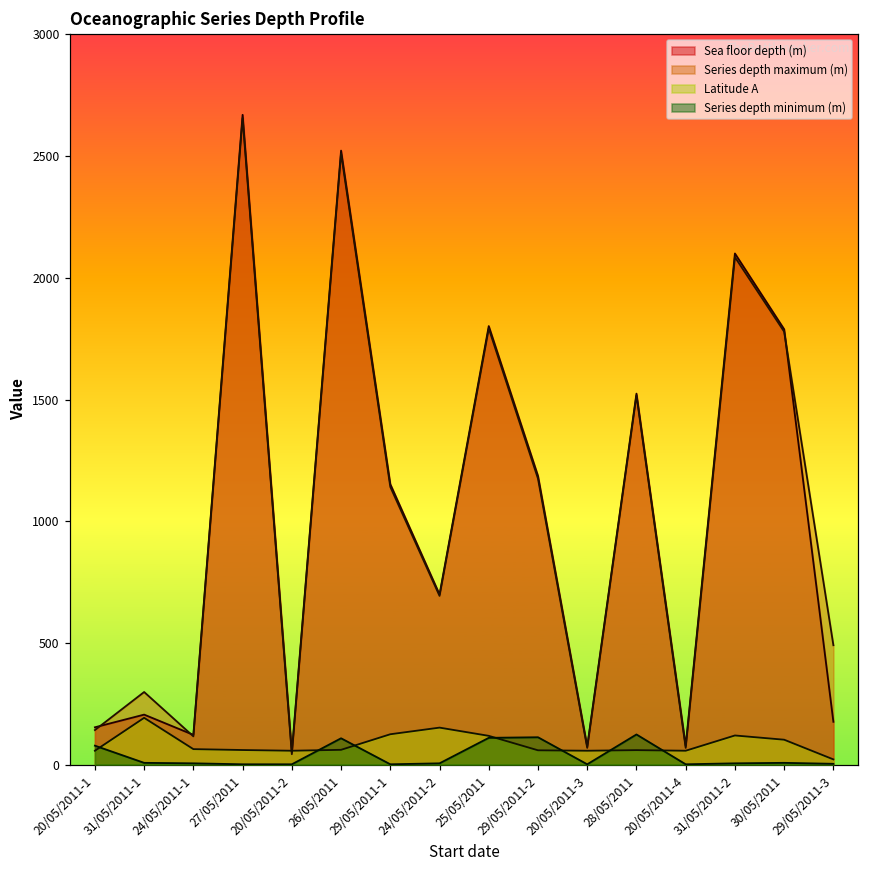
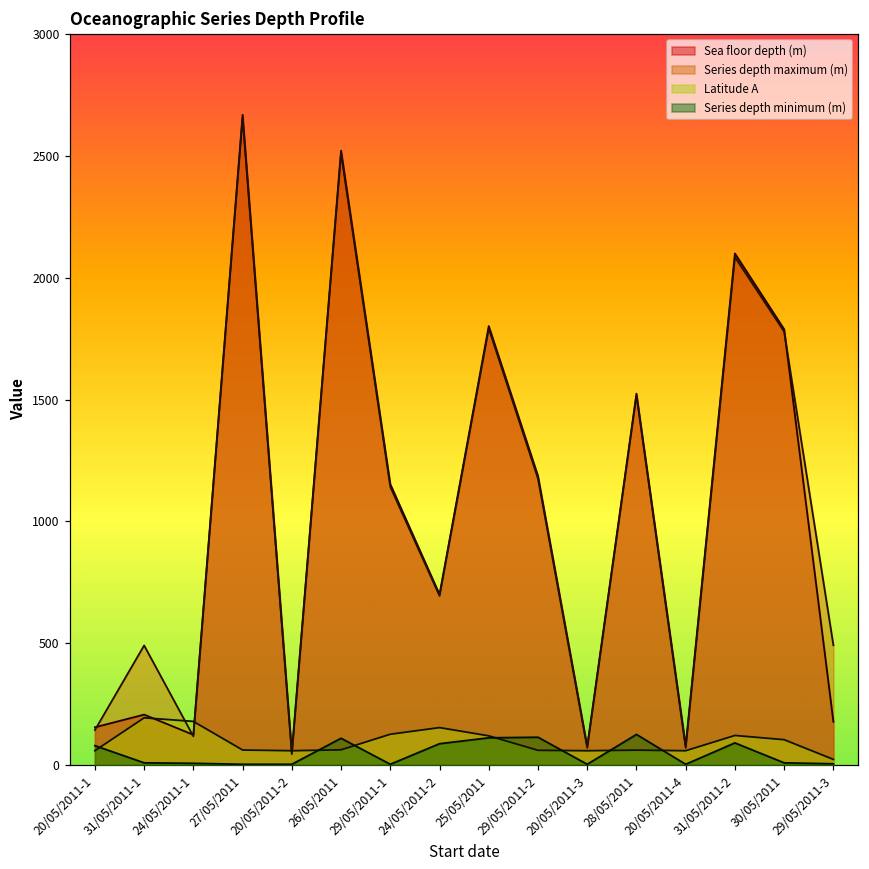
  {
    "Sea floor depth (m)": {
      "31/05/2011-1": 210,
      "27/05/2011": 2670,
      "31/05/2011-2": 2100,
      "29/05/2011-3": 180
    },
    "Series depth maximum (m)": {
-     "31/05/2011-1": 300,
+     "31/05/2011-1": 490,
      "27/05/2011": 2660,
      "31/05/2011-2": 2090,
      "29/05/2011-3": 490
    },
    "Latitude A": {
      "20/05/2011-1": 60,
      "31/05/2011-1": 190,
-     "24/05/2011-1": 60,
+     "24/05/2011-1": 180,
      "27/05/2011": 60,
      "26/05/2011": 60,
      "29/05/2011-1": 120,
      "24/05/2011-2": 150,
      "29/05/2011-2": 60,
      "20/05/2011-3": 60,
      "28/05/2011": 60,
      "20/05/2011-4": 60,
      "31/05/2011-2": 120,
      "30/05/2011": 100,
      "29/05/2011-3": 20
    },
    "Series depth minimum (m)": {
      "20/05/2011-1": 80,
      "31/05/2011-1": 10,
      "24/05/2011-1": 0,
      "27/05/2011": 0,
      "20/05/2011-2": 0,
      "26/05/2011": 110,
      "29/05/2011-1": 0,
-     "24/05/2011-2": 0,
+     "24/05/2011-2": 90,
      "29/05/2011-2": 110,
      "20/05/2011-3": 0,
      "28/05/2011": 120,
      "20/05/2011-4": 0,
-     "31/05/2011-2": 0,
+     "31/05/2011-2": 90,
      "30/05/2011": 10,
      "29/05/2011-3": 0
    }
  }
